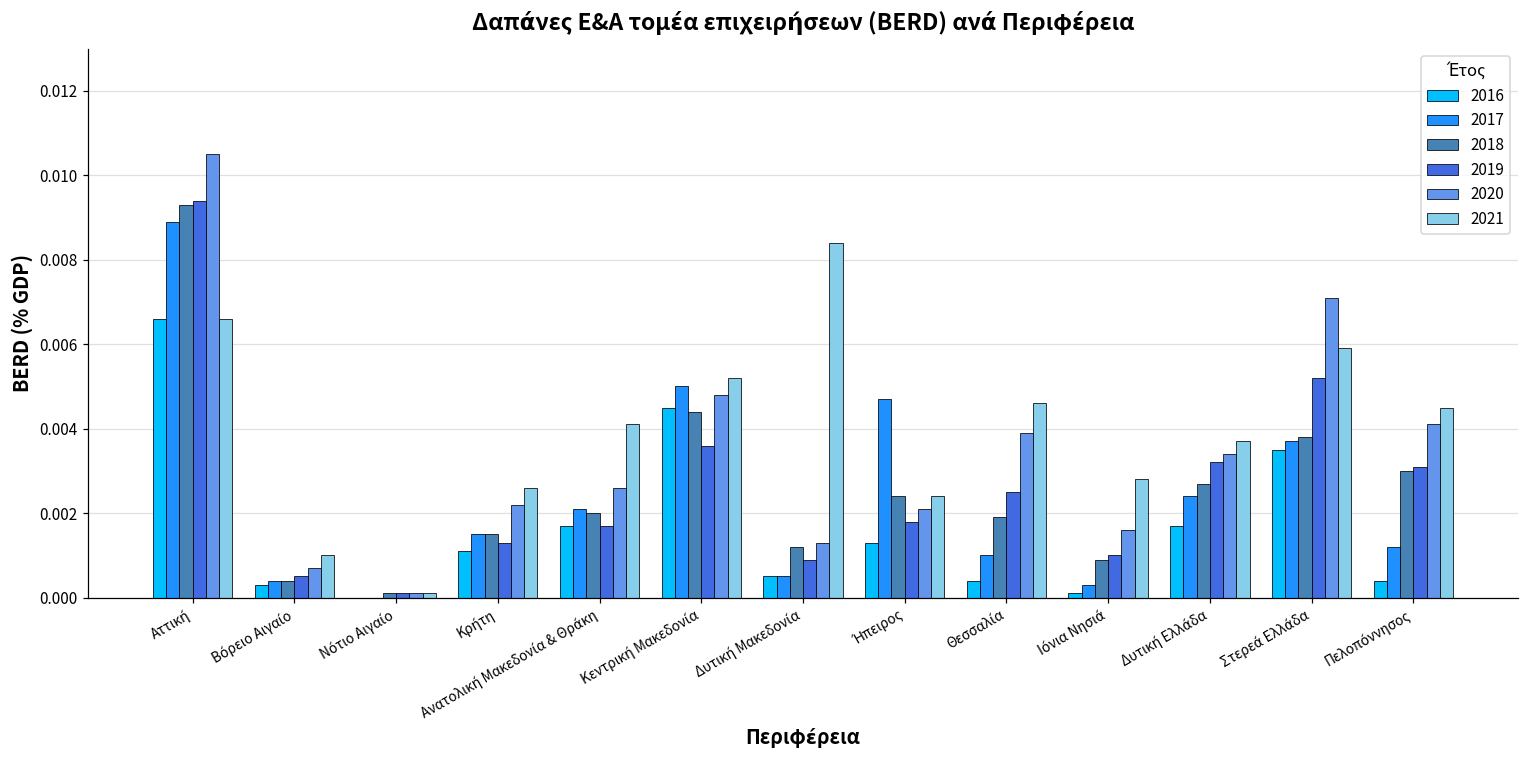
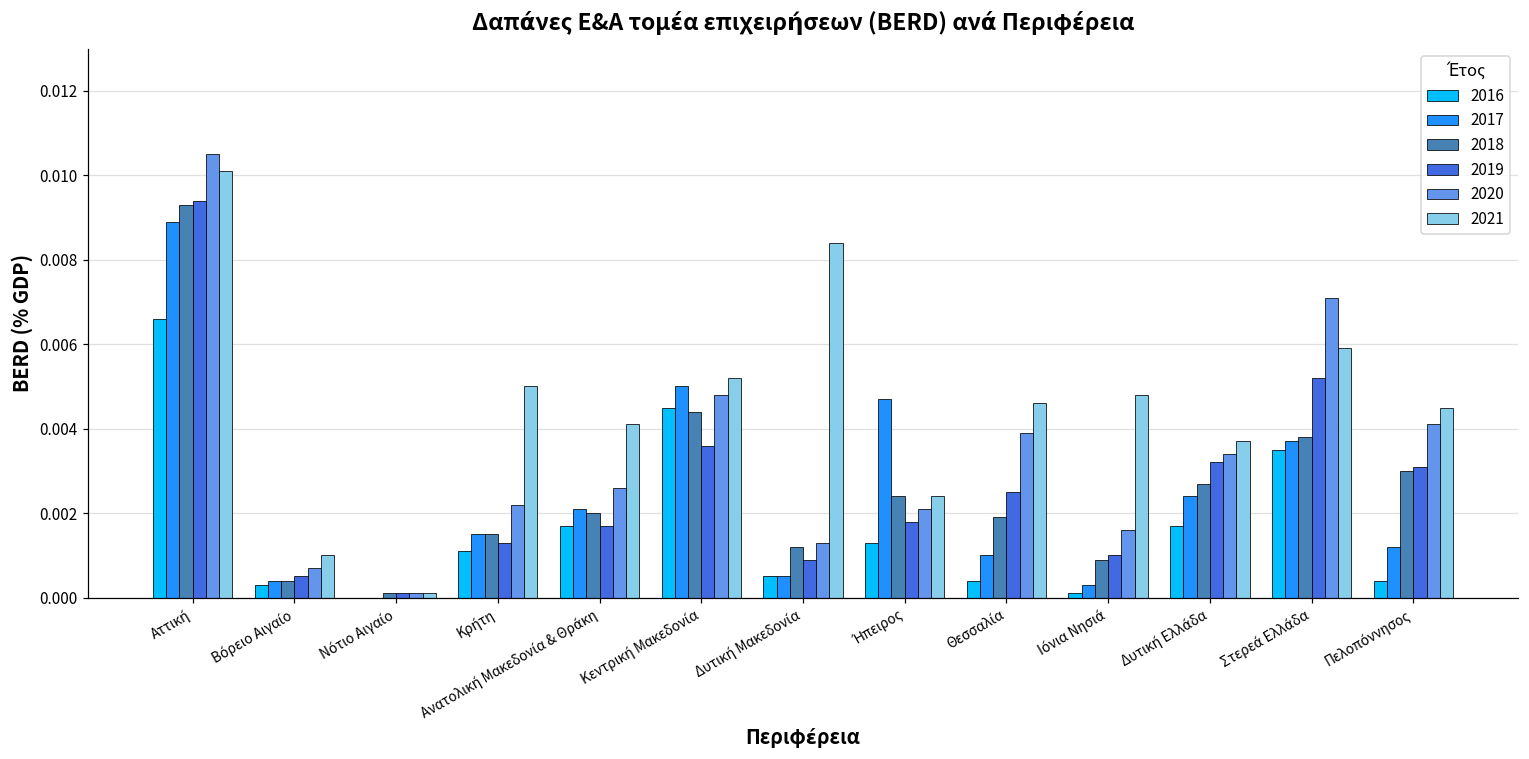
  {
    "2021": {
-     "Αττική": 0.0066,
+     "Αττική": 0.0101,
      "Βόρειο Αιγαίο": 0.0010,
      "Νότιο Αιγαίο": 0.0001,
-     "Κρήτη": 0.0026,
+     "Κρήτη": 0.0050,
      "Ανατολική Μακεδονία & Θράκη": 0.0041,
      "Κεντρική Μακεδονία": 0.0052,
      "Δυτική Μακεδονία": 0.0084,
      "Ήπειρος": 0.0024,
      "Θεσσαλία": 0.0046,
-     "Ιόνια Νησιά": 0.0028,
+     "Ιόνια Νησιά": 0.0048,
      "Δυτική Ελλάδα": 0.0037,
      "Στερεά Ελλάδα": 0.0059,
      "Πελοπόννησος": 0.0045
    }
  }
